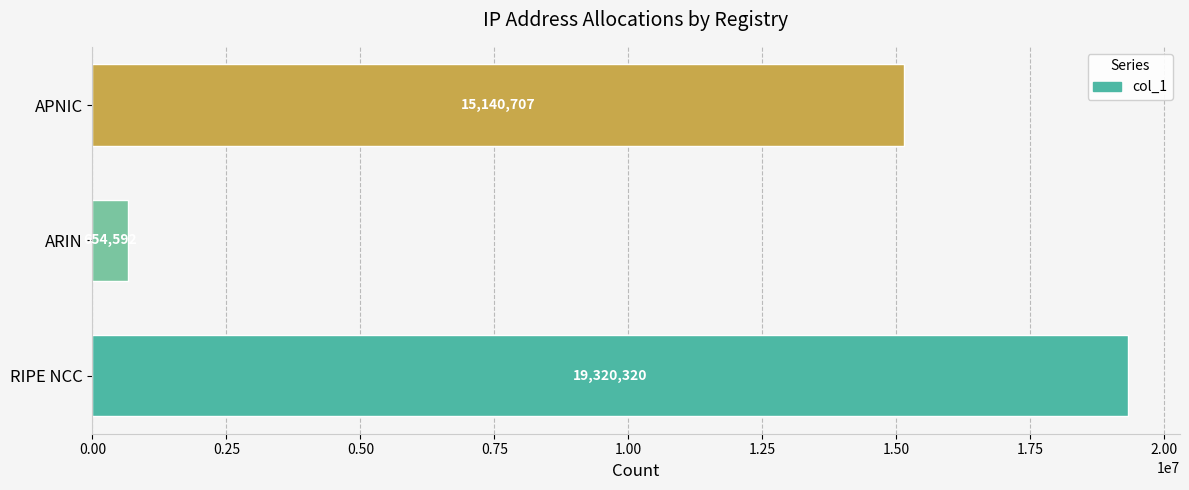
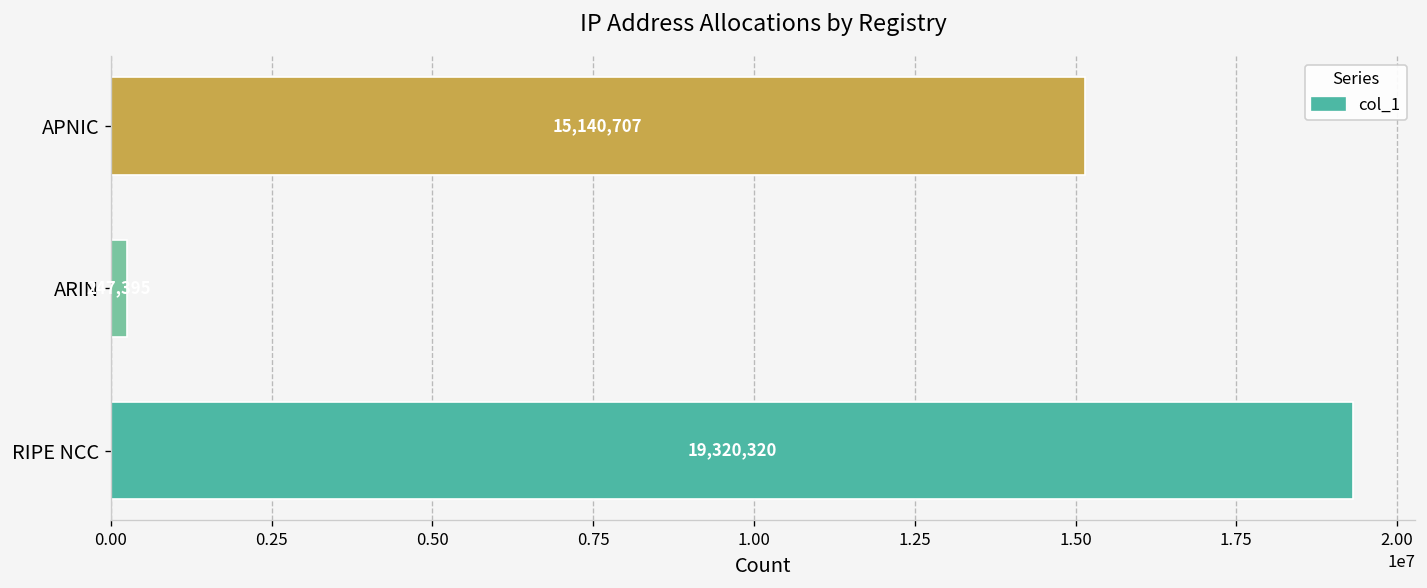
  {
-   "ARIN": 700000
+   "ARIN": 200000
  }
